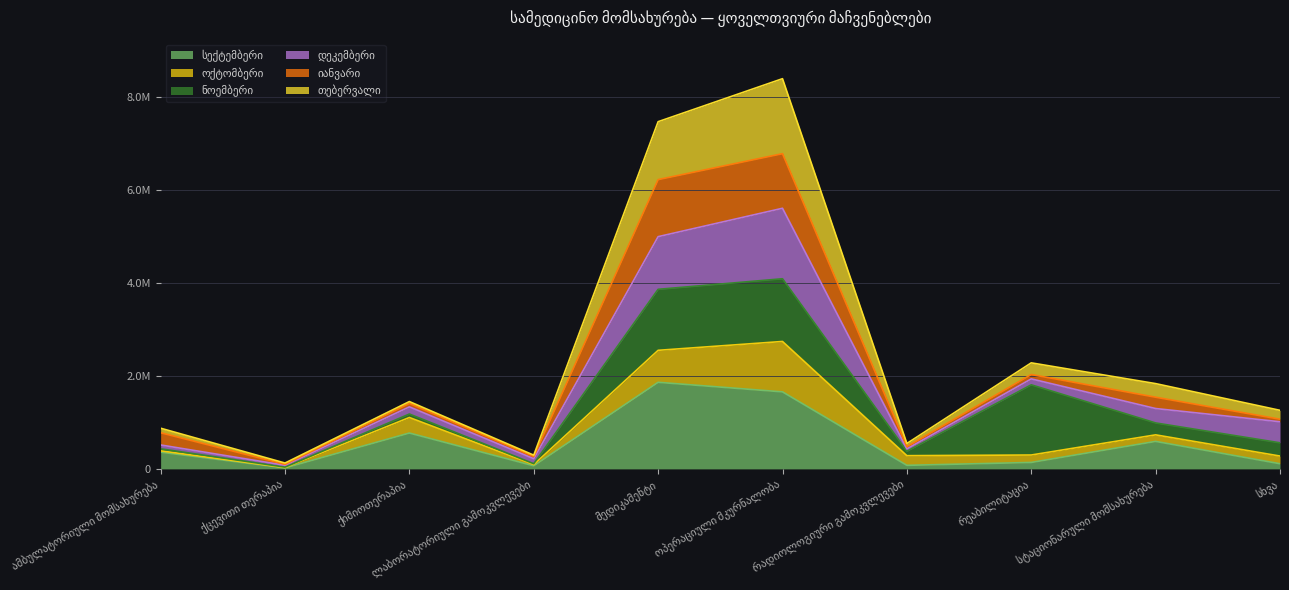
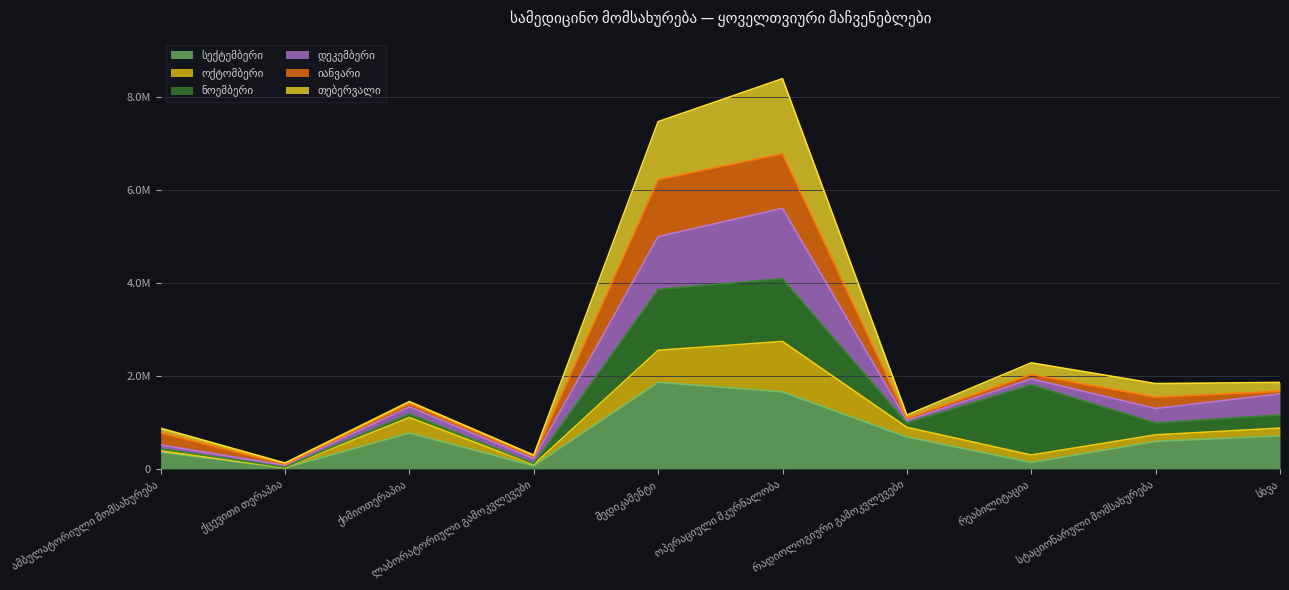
  {
    "სექტემბერი": {
      "ქიმიოთერაპია": 800000,
      "მედიკამენტი": 1900000,
      "ოპერაციული მკურნალობა": 1700000,
-     "რადიოლოგიური გამოკვლევები": 100000,
+     "რადიოლოგიური გამოკვლევები": 700000,
      "რეაბილიტაცია": 100000,
      "სტაციონარული მომსახურება": 600000,
-     "სხვა": 100000
+     "სხვა": 700000
    },
    "ნოემბერი": {
      "ქიმიოთერაპია": 100000,
      "მედიკამენტი": 1300000,
      "ოპერაციული მკურნალობა": 1300000,
      "რეაბილიტაცია": 1500000,
      "სტაციონარული მომსახურება": 300000,
      "სხვა": 300000
    },
    "დეკემბერი": {
      "ამბულატორიული მომსახურება": 100000,
      "ქიმიოთერაპია": 200000,
      "მედიკამენტი": 1100000,
      "ოპერაციული მკურნალობა": 1500000,
      "რეაბილიტაცია": 100000,
      "სტაციონარული მომსახურება": 300000,
      "სხვა": 500000
    },
    "იანვარი": {
      "ამბულატორიული მომსახურება": 300000,
      "მედიკამენტი": 1200000,
      "ოპერაციული მკურნალობა": 1200000,
      "რეაბილიტაცია": 100000,
      "სტაციონარული მომსახურება": 200000,
      "სხვა": 100000
    }
  }
